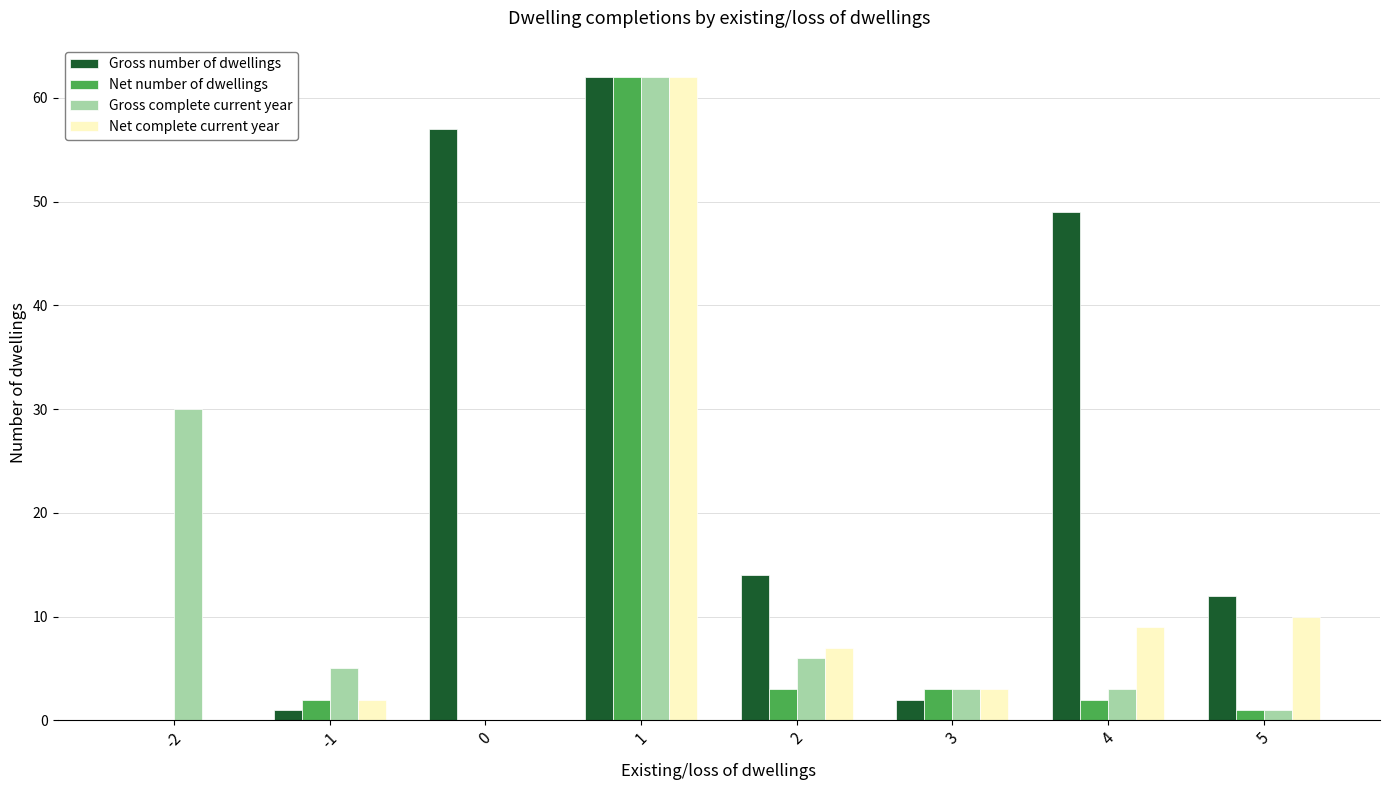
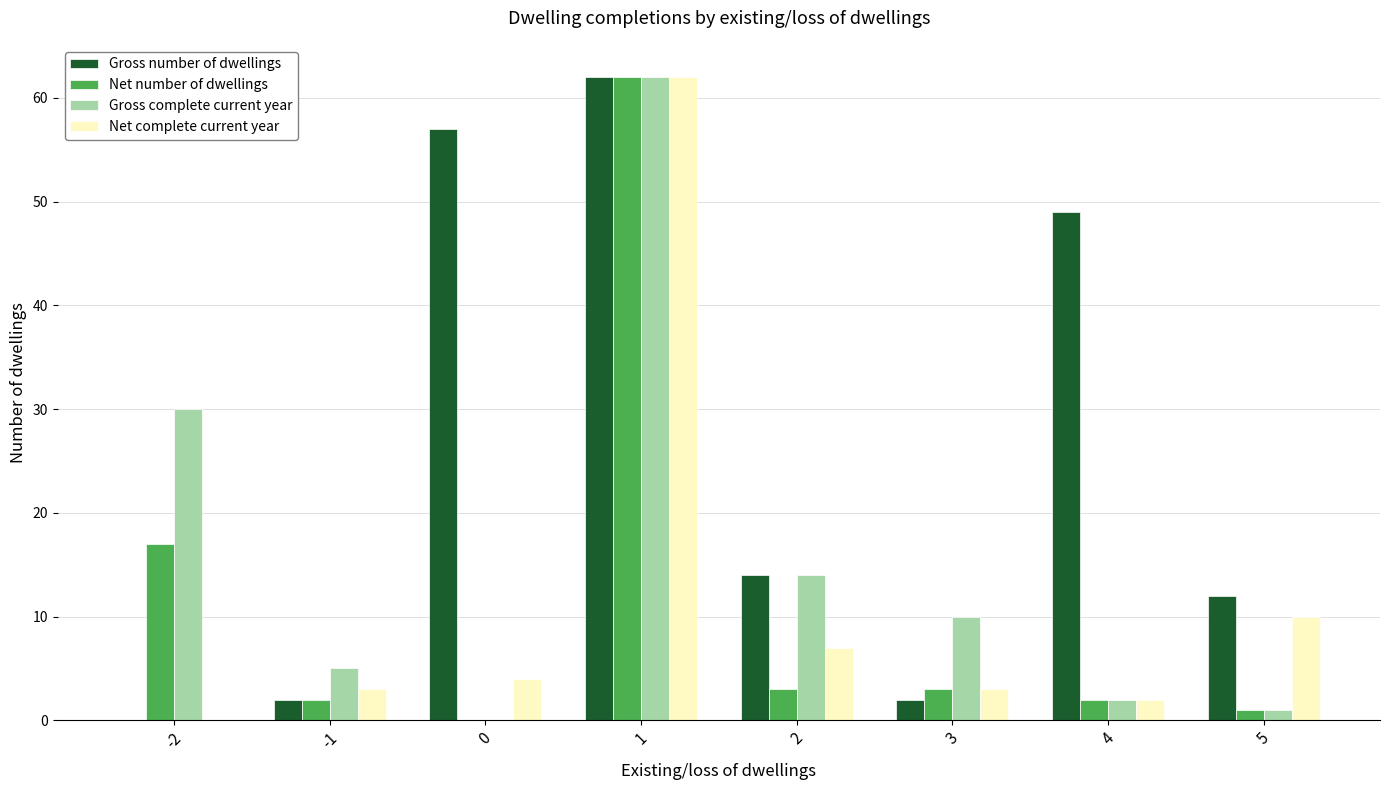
  {
    "Gross number of dwellings": {
      "-2": 0,
-     "-1": 1,
+     "-1": 2,
      "0": 57,
      "1": 62,
      "2": 14,
      "3": 2,
      "4": 49,
      "5": 12
    },
    "Net number of dwellings": {
-     "-2": 0,
+     "-2": 17,
      "-1": 2,
      "0": 0,
      "1": 62,
      "2": 3,
      "3": 3,
      "4": 2,
      "5": 1
    },
    "Gross complete current year": {
      "-2": 30,
      "-1": 5,
      "0": 0,
      "1": 62,
-     "2": 6,
-     "3": 3,
-     "4": 3,
+     "2": 14,
+     "3": 10,
+     "4": 2,
      "5": 1
    },
    "Net complete current year": {
      "-2": 0,
-     "-1": 2,
-     "0": 0,
+     "-1": 3,
+     "0": 4,
      "1": 62,
      "2": 7,
      "3": 3,
-     "4": 9,
+     "4": 2,
      "5": 10
    }
  }
